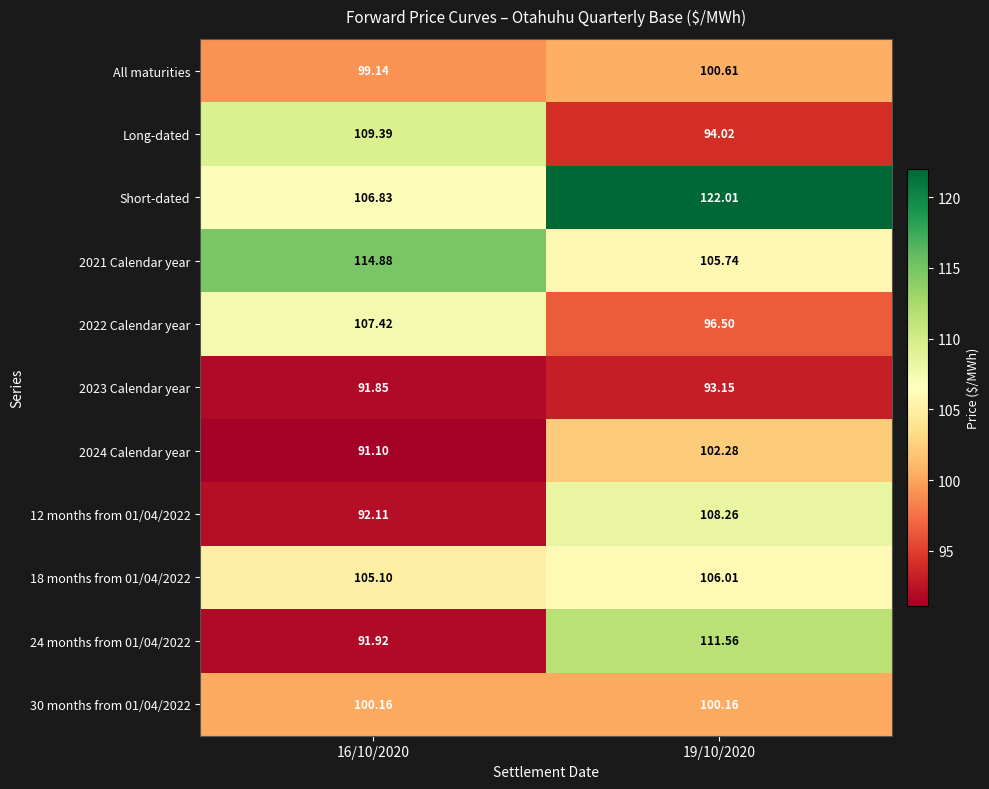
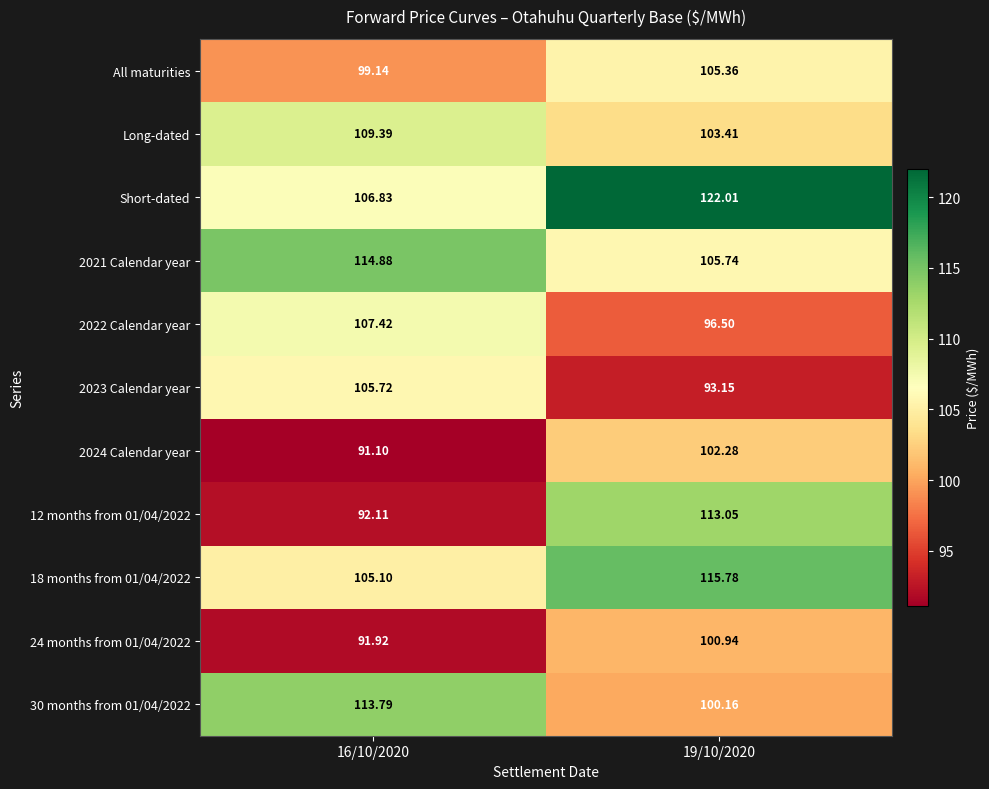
  {
    "All maturities": {
      "16/10/2020": 99.14,
-     "19/10/2020": 100.61
+     "19/10/2020": 105.36
    },
    "Long-dated": {
      "16/10/2020": 109.39,
-     "19/10/2020": 94.02
+     "19/10/2020": 103.41
    },
    "Short-dated": {
      "16/10/2020": 106.83,
      "19/10/2020": 122.01
    },
    "2021 Calendar year": {
      "16/10/2020": 114.88,
      "19/10/2020": 105.74
    },
    "2022 Calendar year": {
      "16/10/2020": 107.42,
      "19/10/2020": 96.50
    },
    "2023 Calendar year": {
-     "16/10/2020": 91.85,
+     "16/10/2020": 105.72,
      "19/10/2020": 93.15
    },
    "2024 Calendar year": {
      "16/10/2020": 91.10,
      "19/10/2020": 102.28
    },
    "12 months from 01/04/2022": {
      "16/10/2020": 92.11,
-     "19/10/2020": 108.26
+     "19/10/2020": 113.05
    },
    "18 months from 01/04/2022": {
      "16/10/2020": 105.10,
-     "19/10/2020": 106.01
+     "19/10/2020": 115.78
    },
    "24 months from 01/04/2022": {
      "16/10/2020": 91.92,
-     "19/10/2020": 111.56
+     "19/10/2020": 100.94
    },
    "30 months from 01/04/2022": {
-     "16/10/2020": 100.16,
+     "16/10/2020": 113.79,
      "19/10/2020": 100.16
    }
  }
